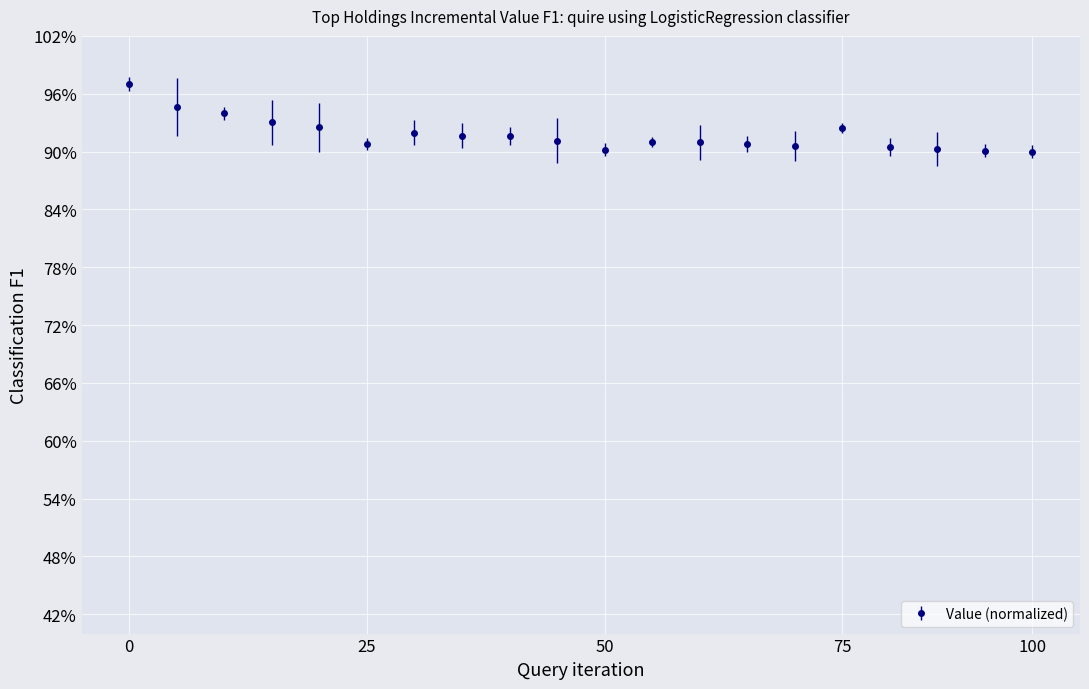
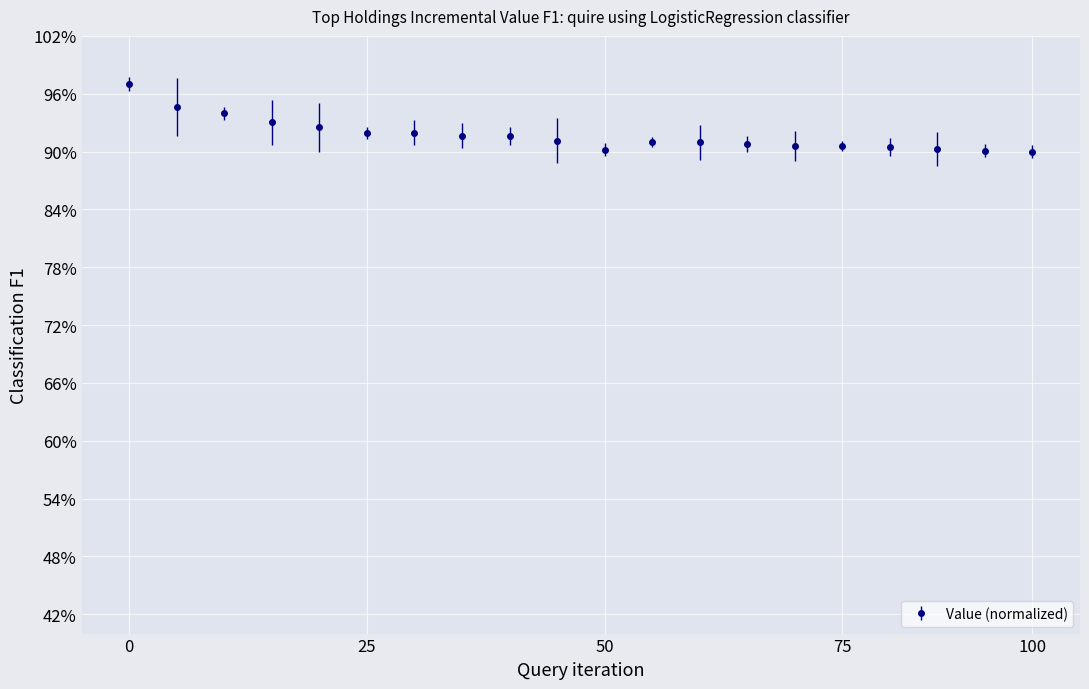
  {
    "0": "97%",
-   "25": "91%",
+   "25": "92%",
    "50": "90%",
-   "75": "92%",
+   "75": "91%",
    "100": "90%"
  }
